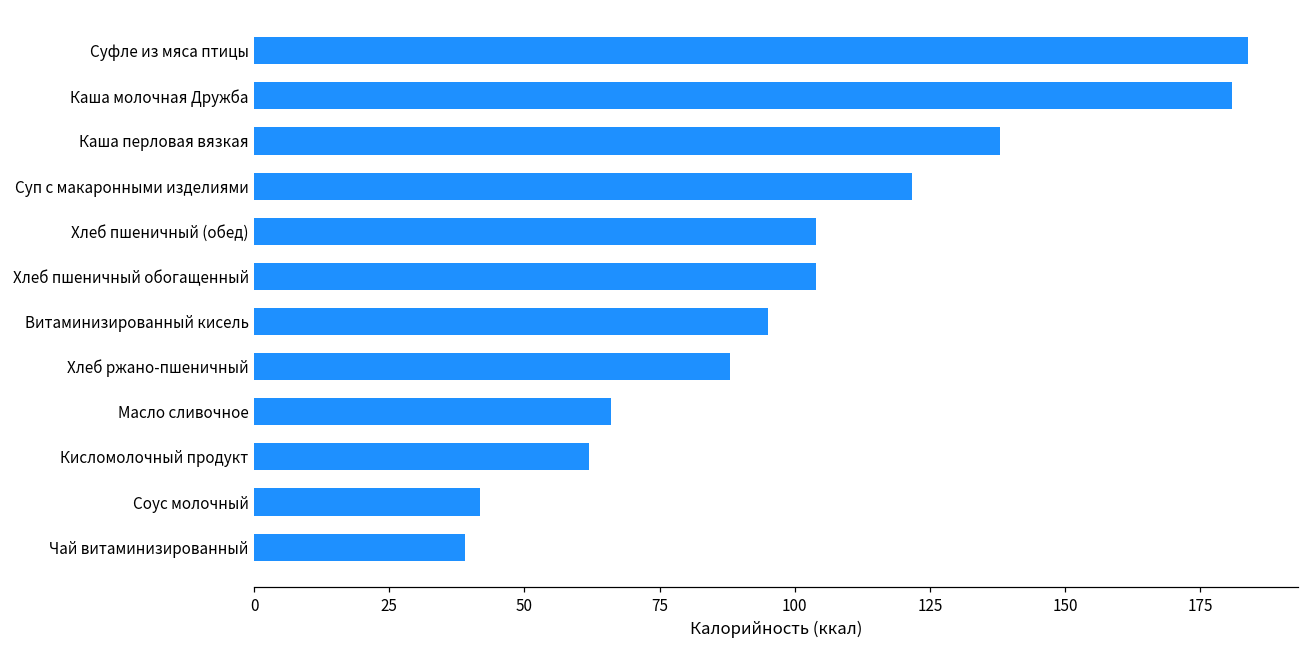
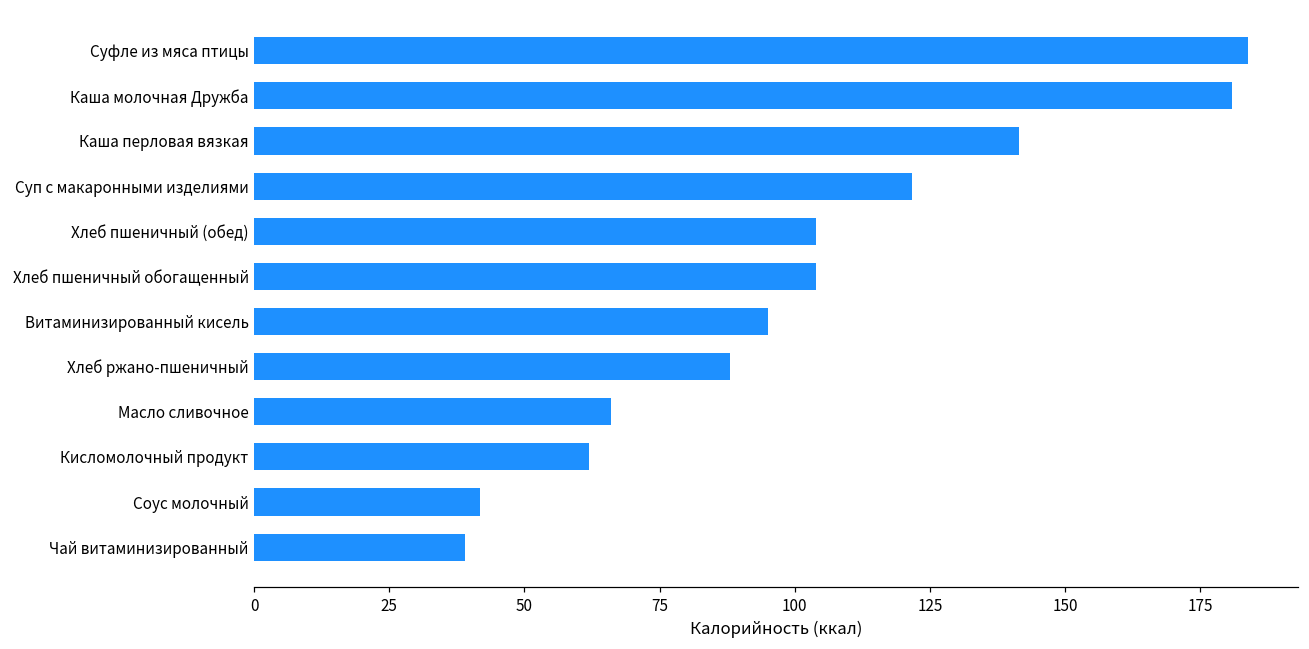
  {
    "Суфле из мяса птицы": 184,
    "Каша молочная Дружба": 181,
-   "Каша перловая вязкая": 138,
+   "Каша перловая вязкая": 141,
    "Суп с макаронными изделиями": 122,
    "Хлеб пшеничный (обед)": 104,
    "Хлеб пшеничный обогащенный": 104,
    "Витаминизированный кисель": 95,
    "Хлеб ржано-пшеничный": 88,
    "Масло сливочное": 66,
    "Кисломолочный продукт": 62,
    "Соус молочный": 42,
    "Чай витаминизированный": 39
  }
